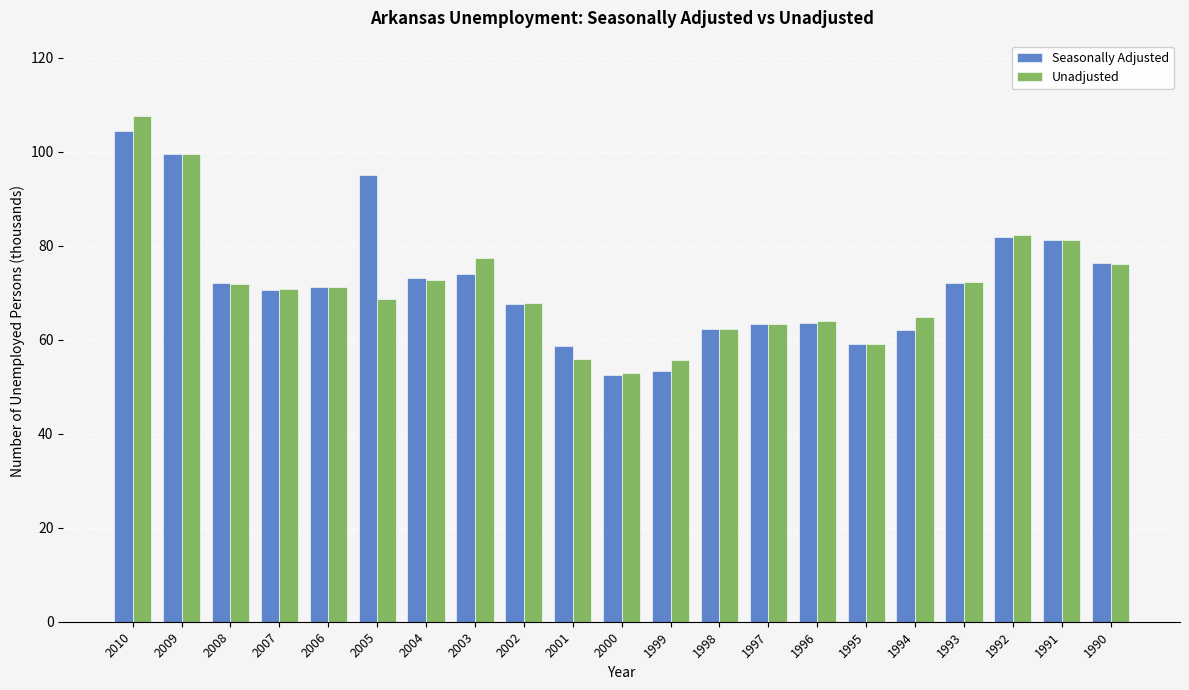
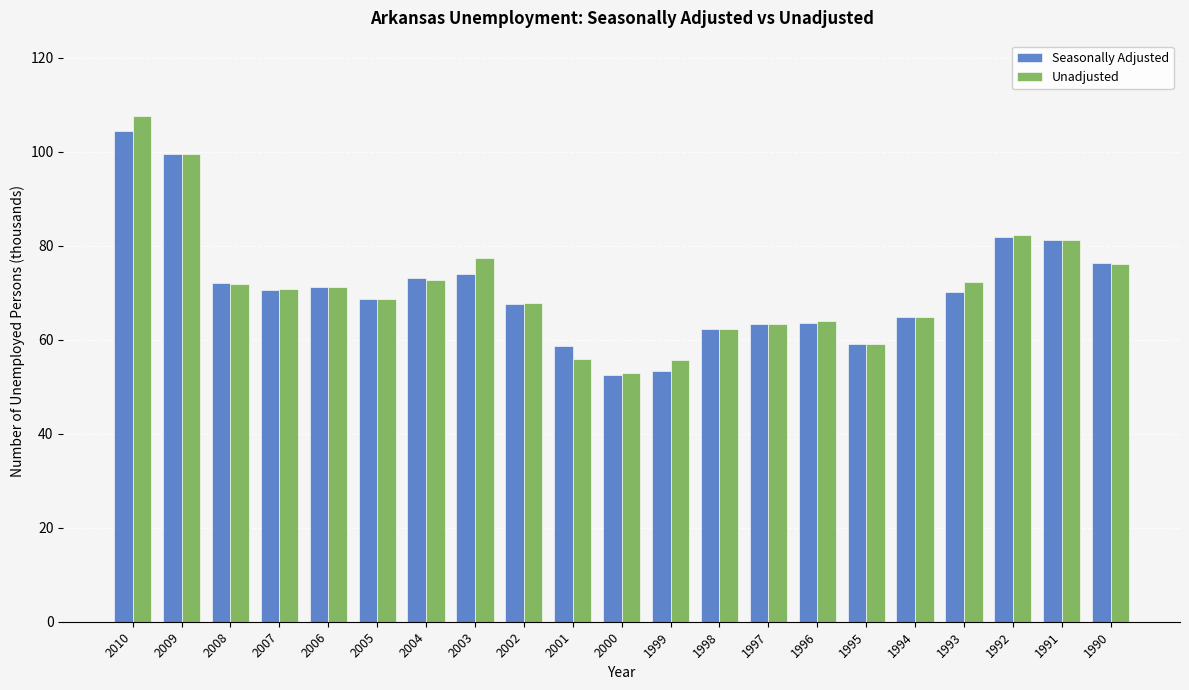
  {
    "Seasonally Adjusted": {
      "2010": 104,
      "2009": 99,
      "2008": 72,
      "2007": 71,
      "2006": 71,
-     "2005": 95,
+     "2005": 69,
      "2004": 73,
      "2003": 74,
      "2002": 68,
      "2001": 59,
      "2000": 53,
      "1999": 53,
      "1998": 62,
      "1997": 63,
      "1996": 64,
      "1995": 59,
-     "1994": 62,
-     "1993": 72,
+     "1994": 65,
+     "1993": 70,
      "1992": 82,
      "1991": 81,
      "1990": 76
    },
    "Unadjusted": {
      "2010": 107,
      "2009": 100,
      "2008": 72,
      "2007": 71,
      "2006": 71,
      "2005": 69,
      "2004": 73,
      "2003": 77,
      "2002": 68,
      "2001": 56,
      "2000": 53,
      "1999": 56,
      "1998": 62,
      "1997": 63,
      "1996": 64,
      "1995": 59,
      "1994": 65,
      "1993": 72,
      "1992": 82,
      "1991": 81,
      "1990": 76
    }
  }
